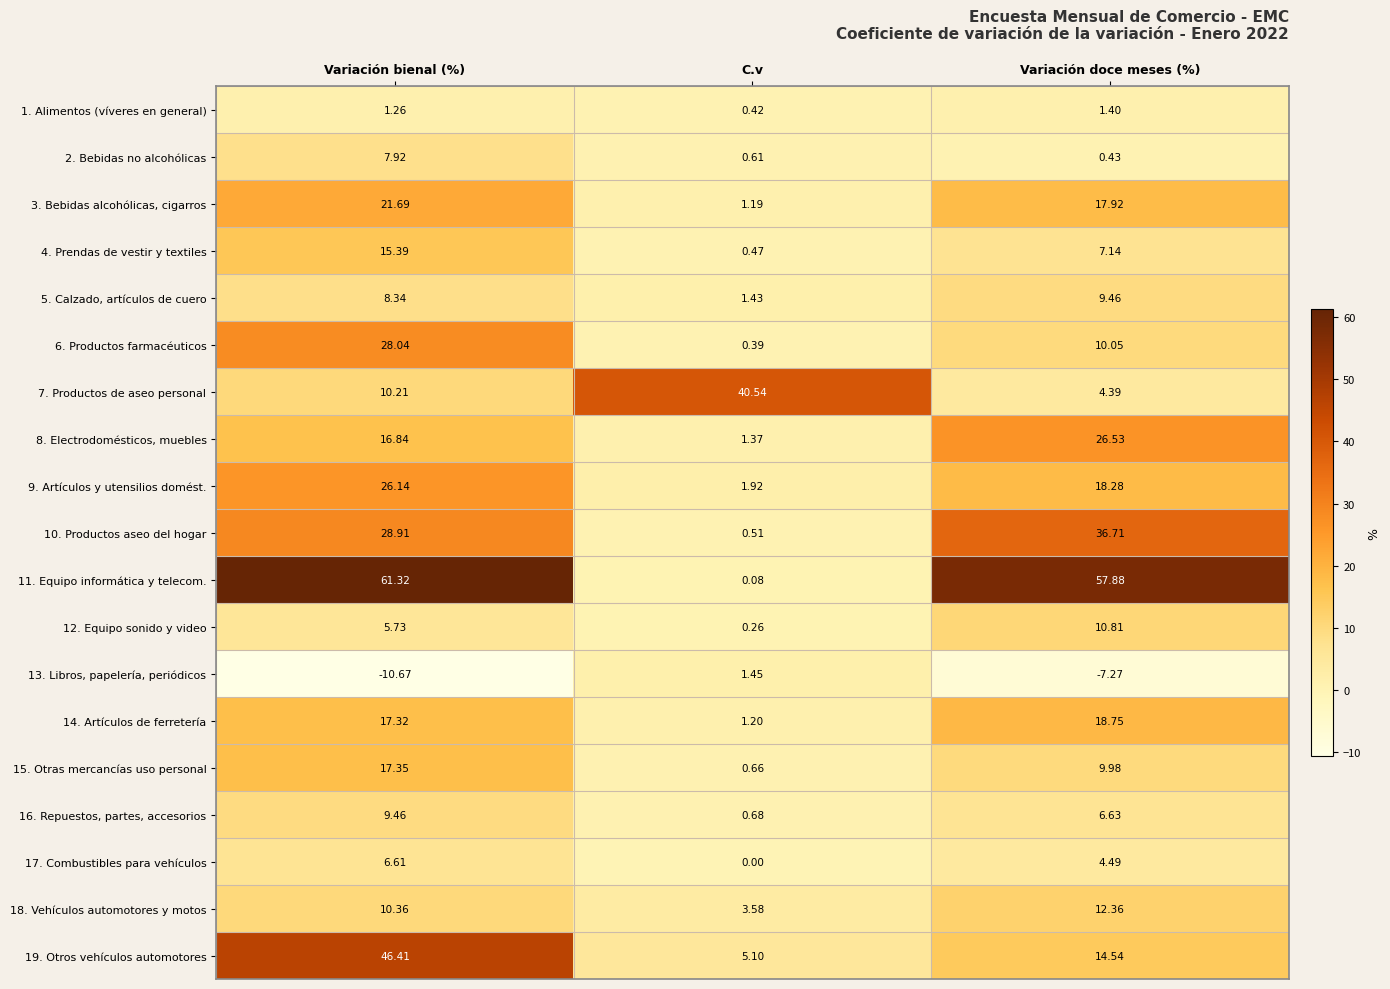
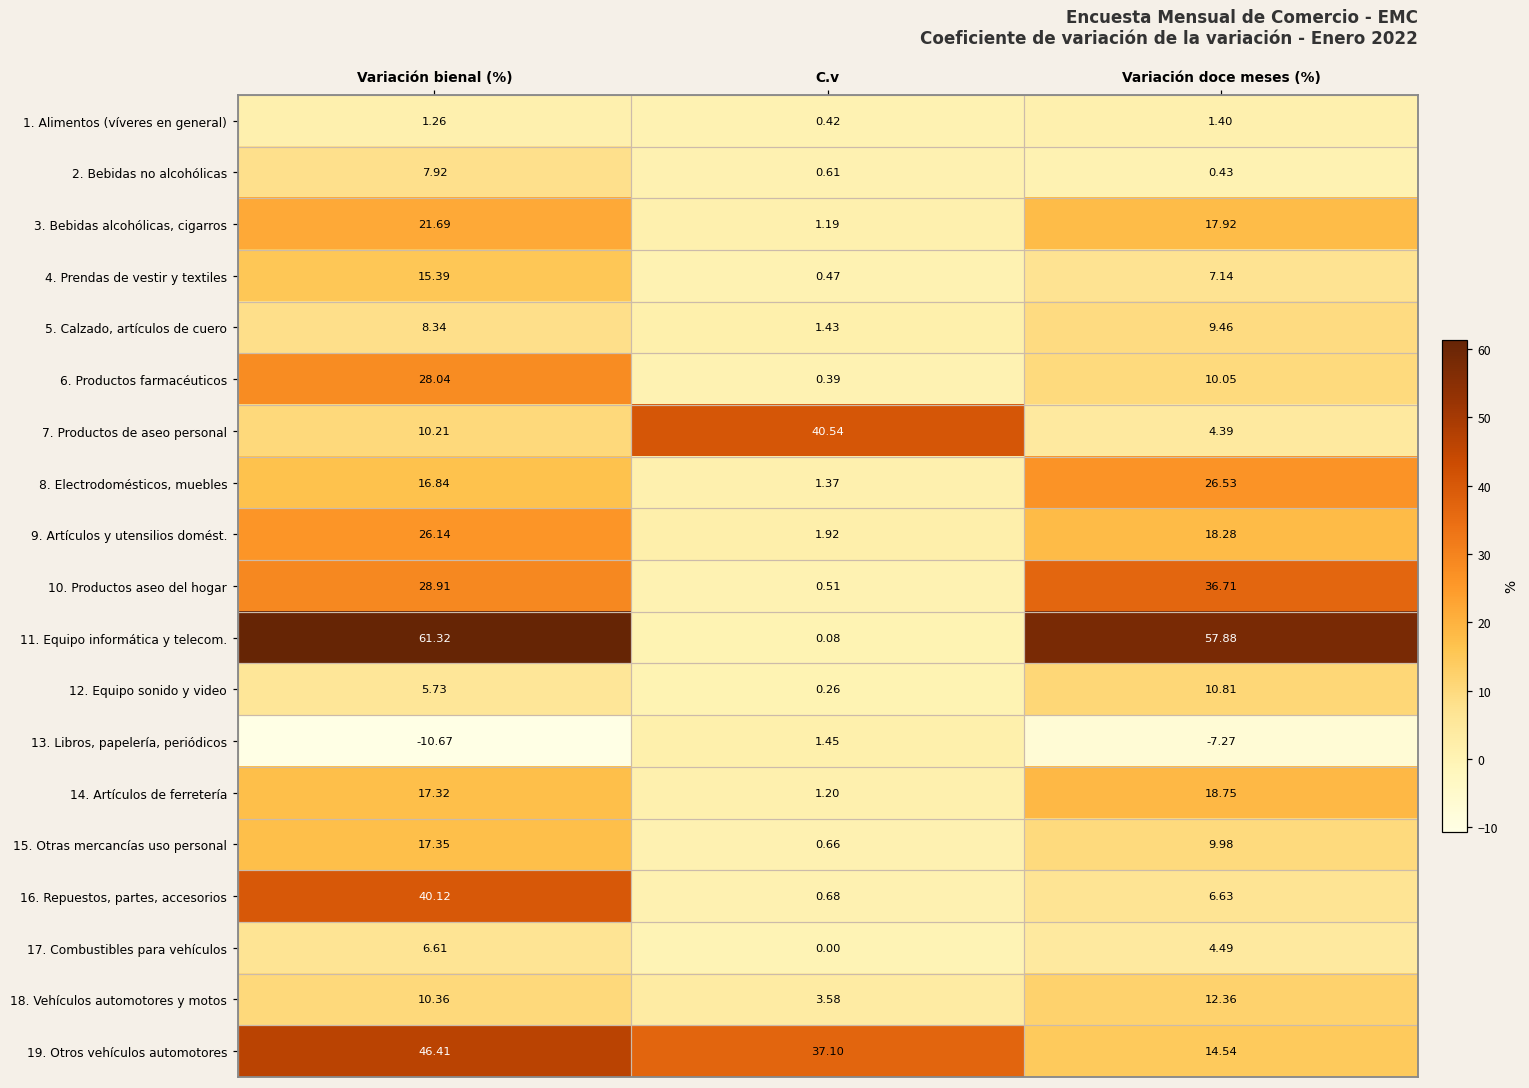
  {
    "1. Alimentos (víveres en general)": {
      "Variación bienal (%)": 1.26,
      "C.v": 0.42,
      "Variación doce meses (%)": 1.40
    },
    "2. Bebidas no alcohólicas": {
      "Variación bienal (%)": 7.92,
      "C.v": 0.61,
      "Variación doce meses (%)": 0.43
    },
    "3. Bebidas alcohólicas, cigarros": {
      "Variación bienal (%)": 21.69,
      "C.v": 1.19,
      "Variación doce meses (%)": 17.92
    },
    "4. Prendas de vestir y textiles": {
      "Variación bienal (%)": 15.39,
      "C.v": 0.47,
      "Variación doce meses (%)": 7.14
    },
    "5. Calzado, artículos de cuero": {
      "Variación bienal (%)": 8.34,
      "C.v": 1.43,
      "Variación doce meses (%)": 9.46
    },
    "6. Productos farmacéuticos": {
      "Variación bienal (%)": 28.04,
      "C.v": 0.39,
      "Variación doce meses (%)": 10.05
    },
    "7. Productos de aseo personal": {
      "Variación bienal (%)": 10.21,
      "C.v": 40.54,
      "Variación doce meses (%)": 4.39
    },
    "8. Electrodomésticos, muebles": {
      "Variación bienal (%)": 16.84,
      "C.v": 1.37,
      "Variación doce meses (%)": 26.53
    },
    "9. Artículos y utensilios domést.": {
      "Variación bienal (%)": 26.14,
      "C.v": 1.92,
      "Variación doce meses (%)": 18.28
    },
    "10. Productos aseo del hogar": {
      "Variación bienal (%)": 28.91,
      "C.v": 0.51,
      "Variación doce meses (%)": 36.71
    },
    "11. Equipo informática y telecom.": {
      "Variación bienal (%)": 61.32,
      "C.v": 0.08,
      "Variación doce meses (%)": 57.88
    },
    "12. Equipo sonido y video": {
      "Variación bienal (%)": 5.73,
      "C.v": 0.26,
      "Variación doce meses (%)": 10.81
    },
    "13. Libros, papelería, periódicos": {
      "Variación bienal (%)": -10.67,
      "C.v": 1.45,
      "Variación doce meses (%)": -7.27
    },
    "14. Artículos de ferretería": {
      "Variación bienal (%)": 17.32,
      "C.v": 1.20,
      "Variación doce meses (%)": 18.75
    },
    "15. Otras mercancías uso personal": {
      "Variación bienal (%)": 17.35,
      "C.v": 0.66,
      "Variación doce meses (%)": 9.98
    },
    "16. Repuestos, partes, accesorios": {
-     "Variación bienal (%)": 9.46,
+     "Variación bienal (%)": 40.12,
      "C.v": 0.68,
      "Variación doce meses (%)": 6.63
    },
    "17. Combustibles para vehículos": {
      "Variación bienal (%)": 6.61,
      "C.v": 0.00,
      "Variación doce meses (%)": 4.49
    },
    "18. Vehículos automotores y motos": {
      "Variación bienal (%)": 10.36,
      "C.v": 3.58,
      "Variación doce meses (%)": 12.36
    },
    "19. Otros vehículos automotores": {
      "Variación bienal (%)": 46.41,
-     "C.v": 5.10,
+     "C.v": 37.10,
      "Variación doce meses (%)": 14.54
    }
  }
